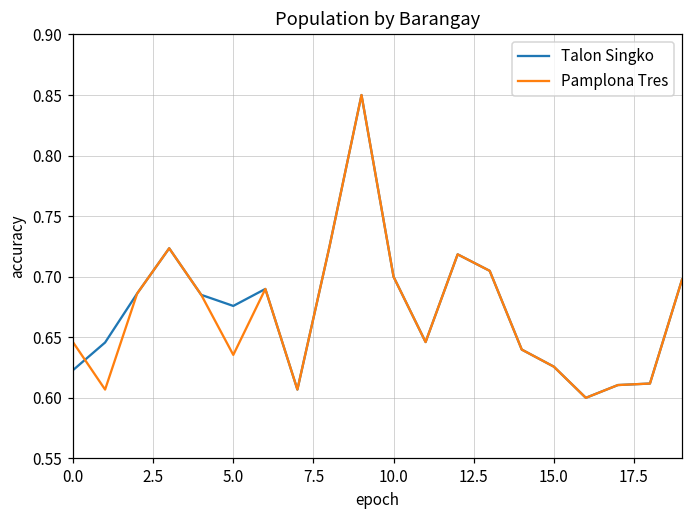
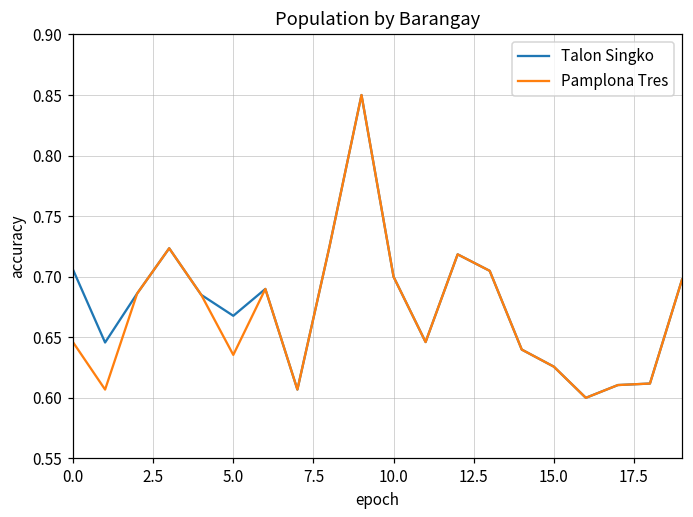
  {
    "Talon Singko": {
-     "0.0": 0.623,
-     "5.0": 0.676
+     "0.0": 0.706,
+     "5.0": 0.668
    },
    "Pamplona Tres": {
      "0.0": 0.646,
      "5.0": 0.635
    }
  }
